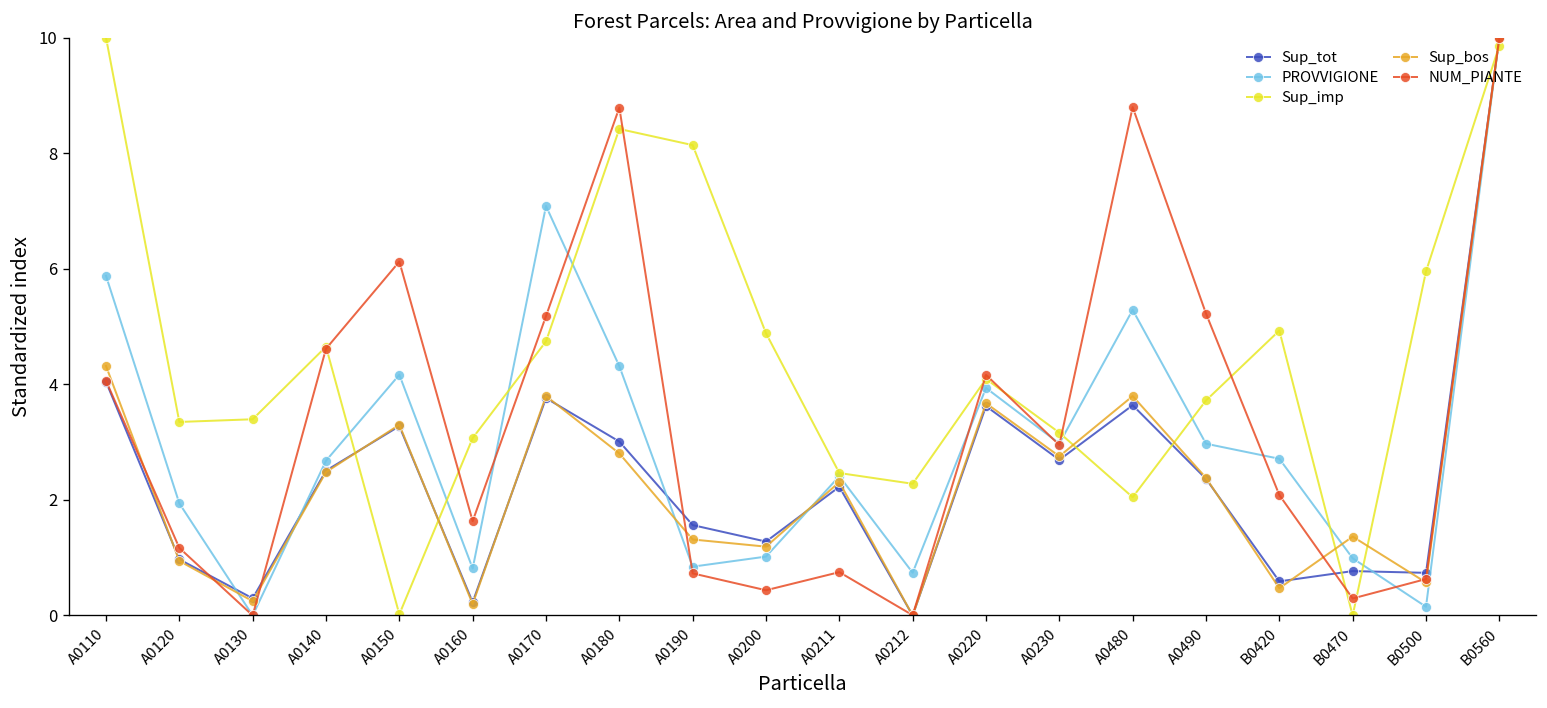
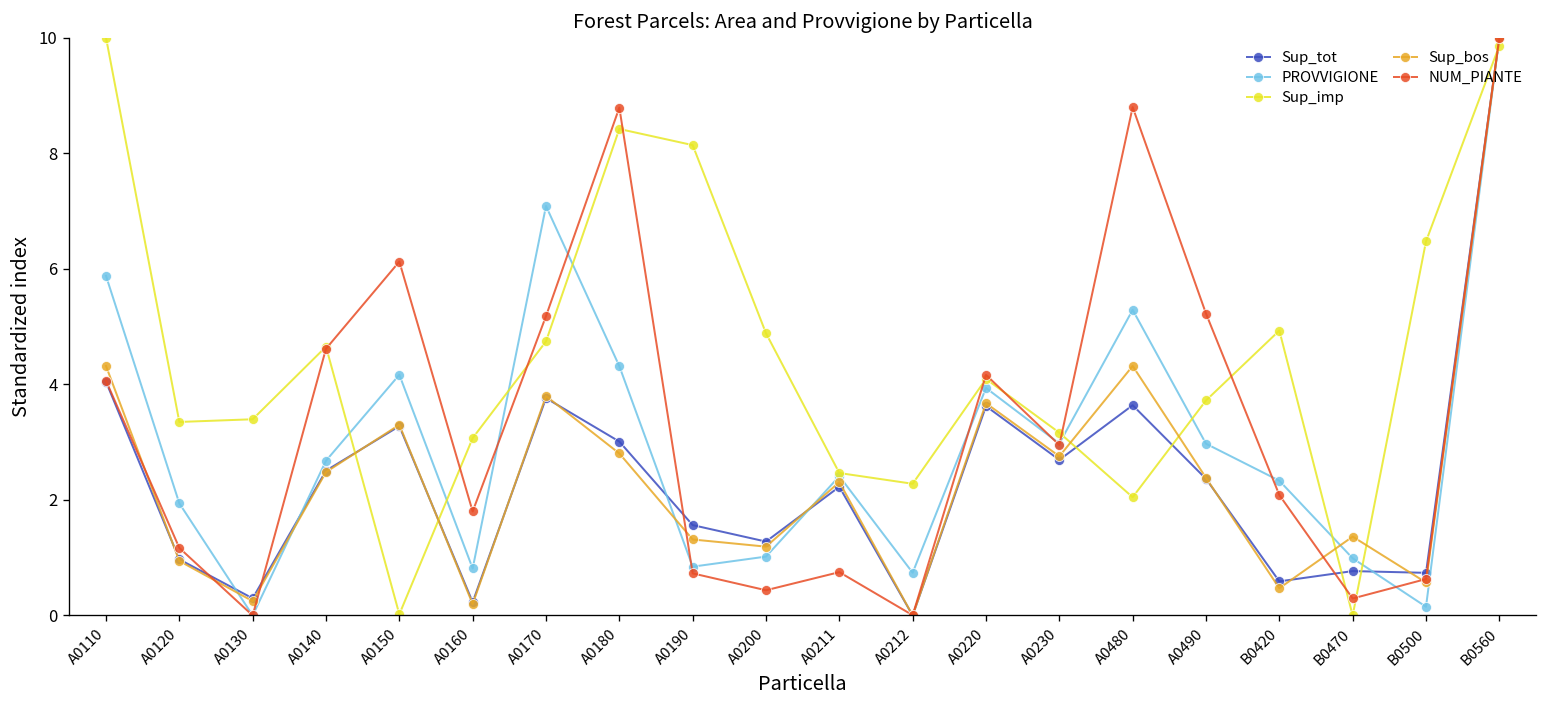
  {
    "Sup_tot": {
      "A0180": 3.0,
      "A0190": 1.6,
      "A0200": 1.3,
      "A0211": 2.2,
      "A0230": 2.7,
      "A0480": 3.6,
      "B0420": 0.6,
      "B0470": 0.8,
      "B0500": 0.7
    },
    "PROVVIGIONE": {
      "A0110": 5.9,
      "A0120": 1.9,
      "A0140": 2.7,
      "A0150": 4.2,
      "A0160": 0.8,
      "A0170": 7.1,
      "A0180": 4.3,
      "A0190": 0.8,
      "A0200": 1.0,
      "A0211": 2.4,
      "A0212": 0.7,
      "A0220": 3.9,
      "A0480": 5.3,
      "A0490": 3.0,
-     "B0420": 2.7,
+     "B0420": 2.3,
      "B0470": 1.0,
      "B0500": 0.2
    },
    "Sup_imp": {
      "A0110": 10.0,
      "A0120": 3.3,
      "A0130": 3.4,
      "A0150": 0.0,
      "A0160": 3.1,
      "A0170": 4.7,
      "A0180": 8.4,
      "A0190": 8.1,
      "A0200": 4.9,
      "A0211": 2.5,
      "A0212": 2.3,
      "A0220": 4.1,
      "A0230": 3.2,
      "A0480": 2.0,
      "A0490": 3.7,
      "B0420": 4.9,
      "B0470": 0.0,
-     "B0500": 6.0,
+     "B0500": 6.5,
      "B0560": 9.9
    },
    "Sup_bos": {
      "A0110": 4.3,
      "A0180": 2.8,
      "A0190": 1.3,
      "A0200": 1.2,
      "A0211": 2.3,
      "A0230": 2.8,
-     "A0480": 3.8,
+     "A0480": 4.3,
      "B0420": 0.5,
      "B0470": 1.4,
      "B0500": 0.6
    },
    "NUM_PIANTE": {
      "A0120": 1.2,
      "A0150": 6.1,
-     "A0160": 1.6,
+     "A0160": 1.8,
      "A0170": 5.2,
      "A0180": 8.8,
      "A0190": 0.7,
      "A0200": 0.4,
      "A0211": 0.7,
      "A0220": 4.2,
      "A0480": 8.8,
      "A0490": 5.2,
      "B0420": 2.1,
      "B0470": 0.3,
      "B0500": 0.6
    }
  }
